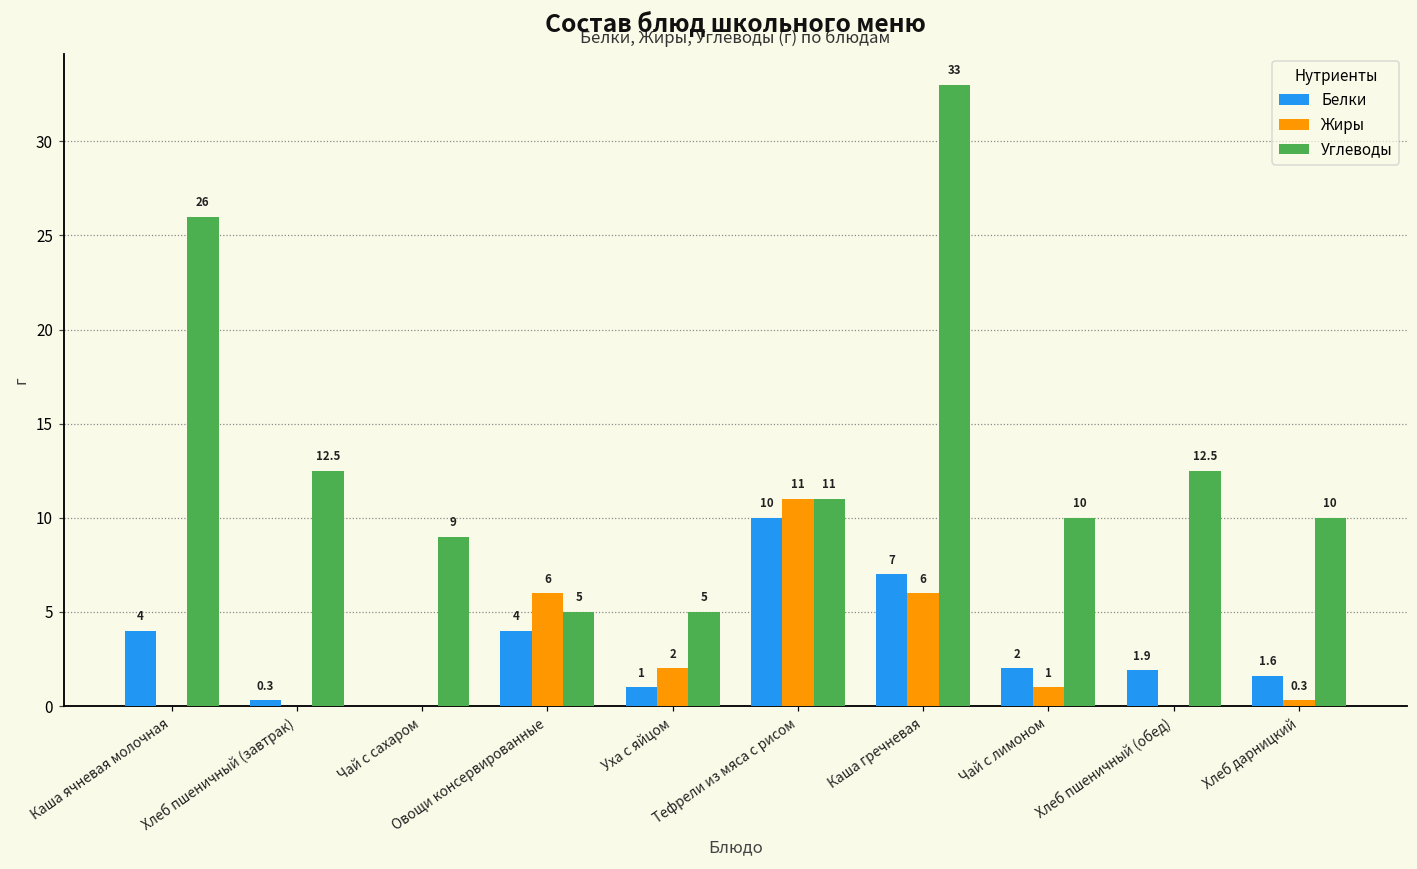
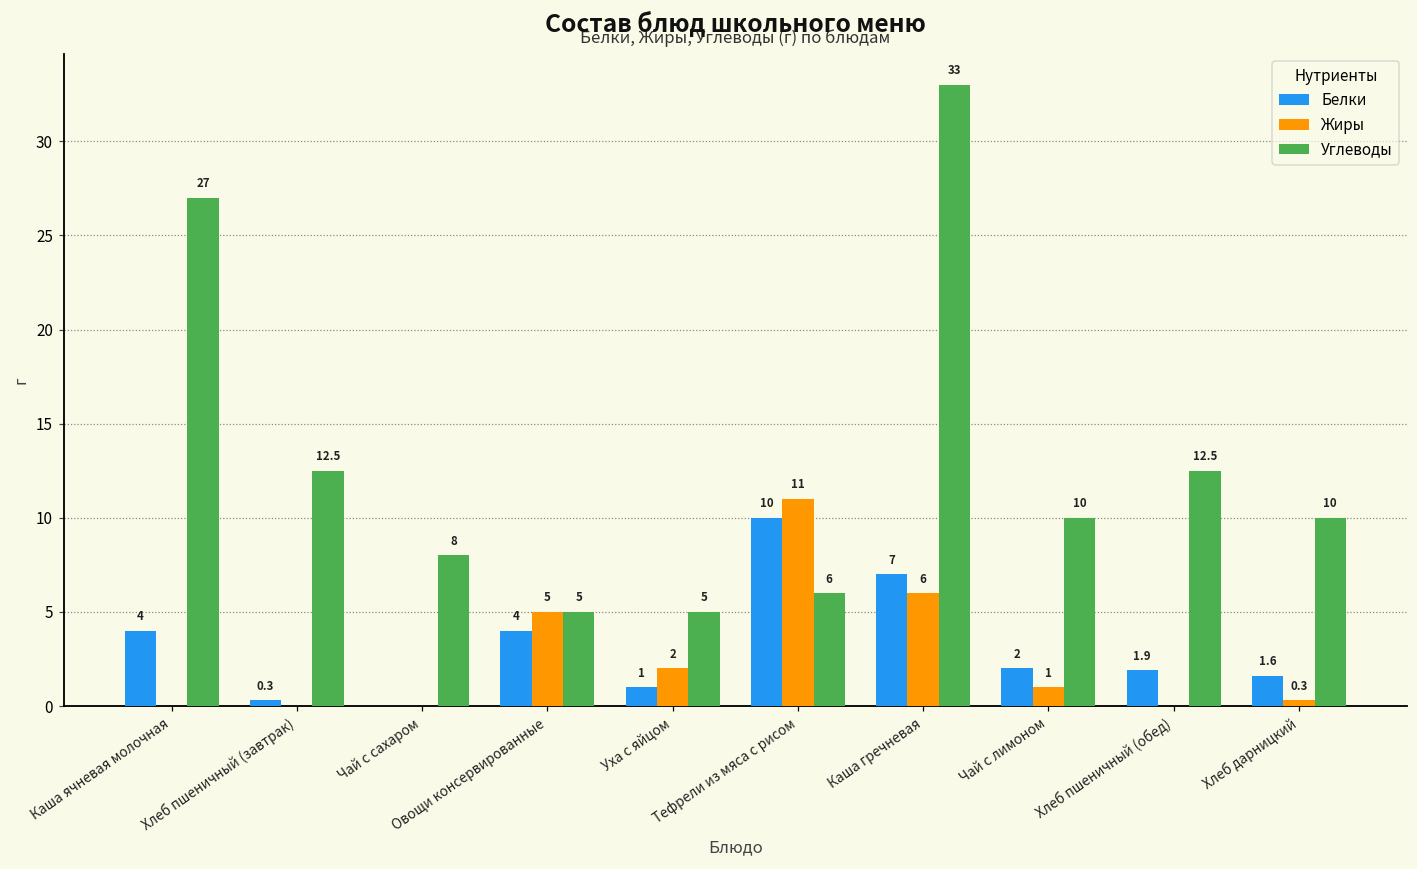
  {
    "Белки": {
      "Каша ячневая молочная": 4,
      "Хлеб пшеничный (завтрак)": 0.3,
      "Овощи консервированные": 4,
      "Уха с яйцом": 1,
      "Тефрели из мяса с рисом": 10,
      "Каша гречневая": 7,
      "Чай с лимоном": 2,
      "Хлеб пшеничный (обед)": 1.9,
      "Хлеб дарницкий": 1.6
    },
    "Жиры": {
-     "Овощи консервированные": 6,
+     "Овощи консервированные": 5,
      "Уха с яйцом": 2,
      "Тефрели из мяса с рисом": 11,
      "Каша гречневая": 6,
      "Чай с лимоном": 1,
      "Хлеб дарницкий": 0.3
    },
    "Углеводы": {
-     "Каша ячневая молочная": 26,
+     "Каша ячневая молочная": 27,
      "Хлеб пшеничный (завтрак)": 12.5,
-     "Чай с сахаром": 9,
+     "Чай с сахаром": 8,
      "Овощи консервированные": 5,
      "Уха с яйцом": 5,
-     "Тефрели из мяса с рисом": 11,
+     "Тефрели из мяса с рисом": 6,
      "Каша гречневая": 33,
      "Чай с лимоном": 10,
      "Хлеб пшеничный (обед)": 12.5,
      "Хлеб дарницкий": 10
    }
  }
